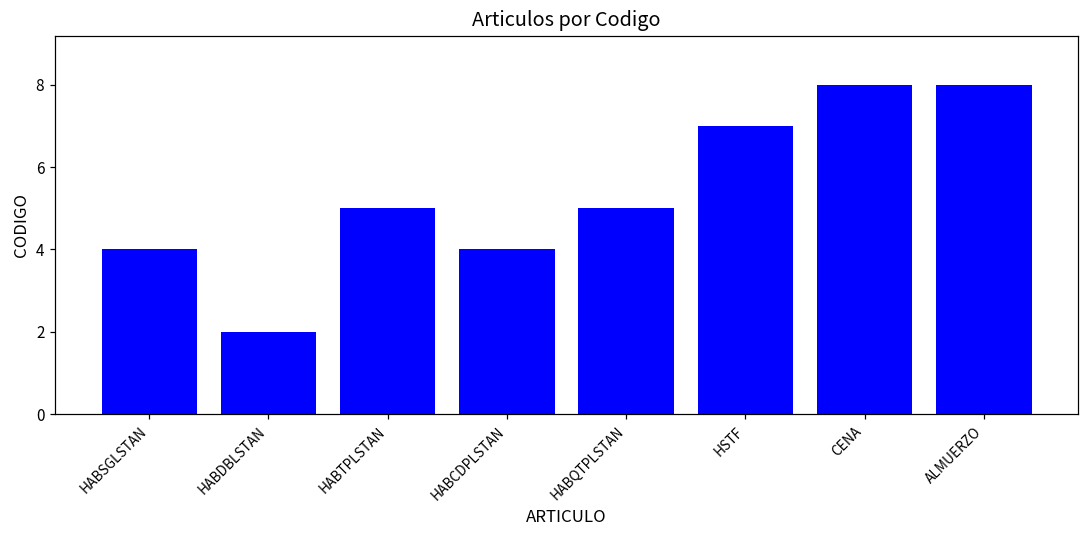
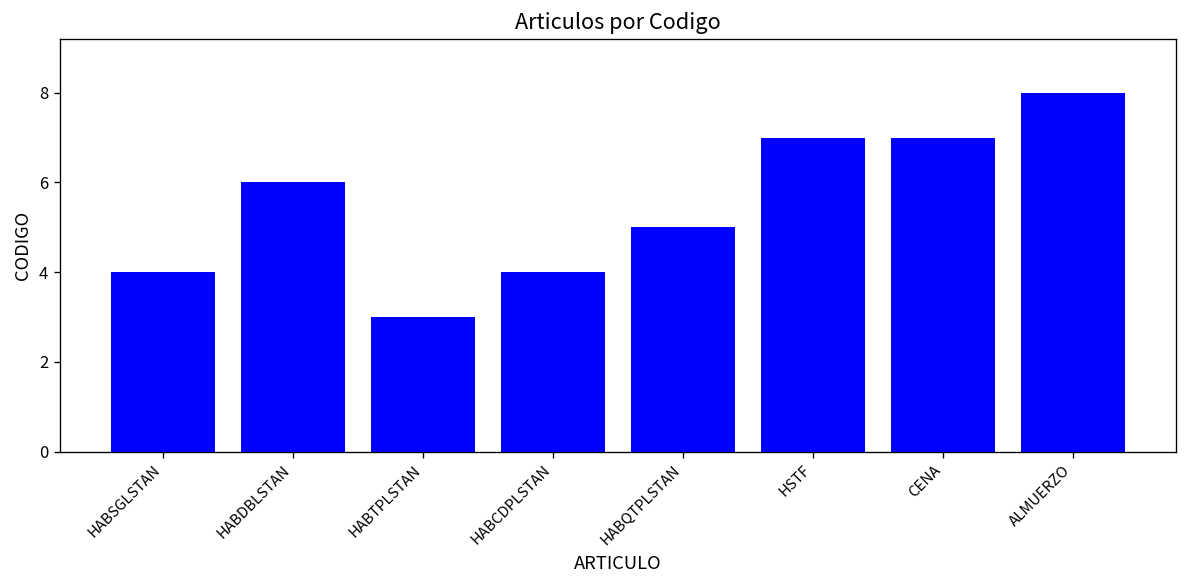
  {
    "HABSGLSTAN": 4,
-   "HABDBLSTAN": 2,
-   "HABTPLSTAN": 5,
+   "HABDBLSTAN": 6,
+   "HABTPLSTAN": 3,
    "HABCDPLSTAN": 4,
    "HABQTPLSTAN": 5,
    "HSTF": 7,
-   "CENA": 8,
+   "CENA": 7,
    "ALMUERZO": 8
  }
